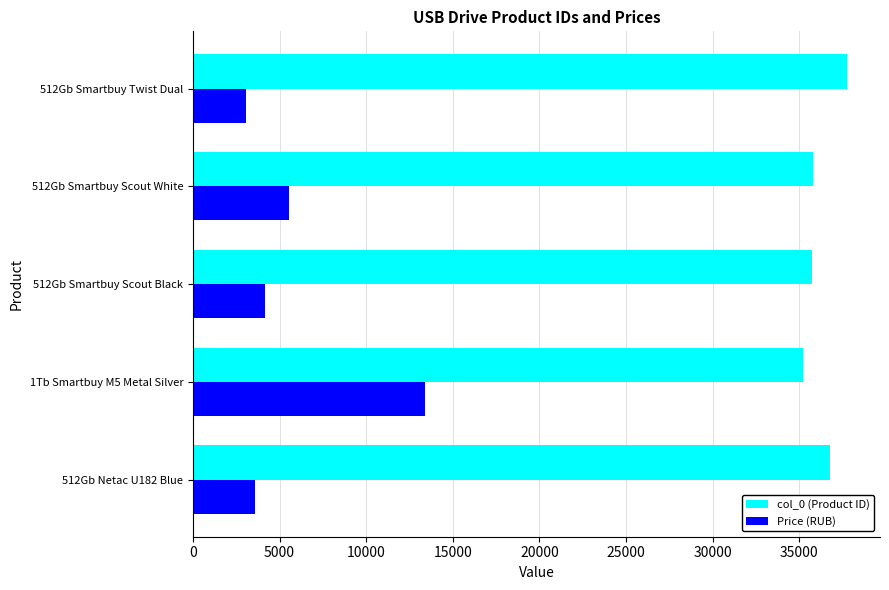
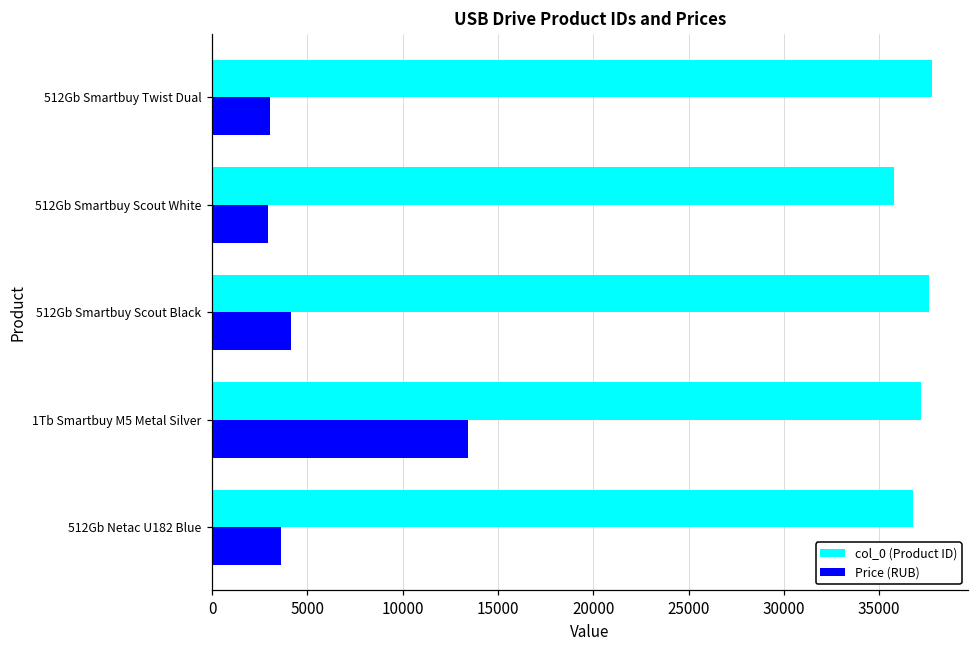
  {
    "col_0 (Product ID)": {
      "512Gb Smartbuy Twist Dual": 37800,
      "512Gb Smartbuy Scout White": 35800,
-     "512Gb Smartbuy Scout Black": 35700,
-     "1Tb Smartbuy M5 Metal Silver": 35200,
+     "512Gb Smartbuy Scout Black": 37600,
+     "1Tb Smartbuy M5 Metal Silver": 37200,
      "512Gb Netac U182 Blue": 36800
    },
    "Price (RUB)": {
      "512Gb Smartbuy Twist Dual": 3000,
-     "512Gb Smartbuy Scout White": 5600,
+     "512Gb Smartbuy Scout White": 2900,
      "512Gb Smartbuy Scout Black": 4200,
      "1Tb Smartbuy M5 Metal Silver": 13400,
      "512Gb Netac U182 Blue": 3600
    }
  }
